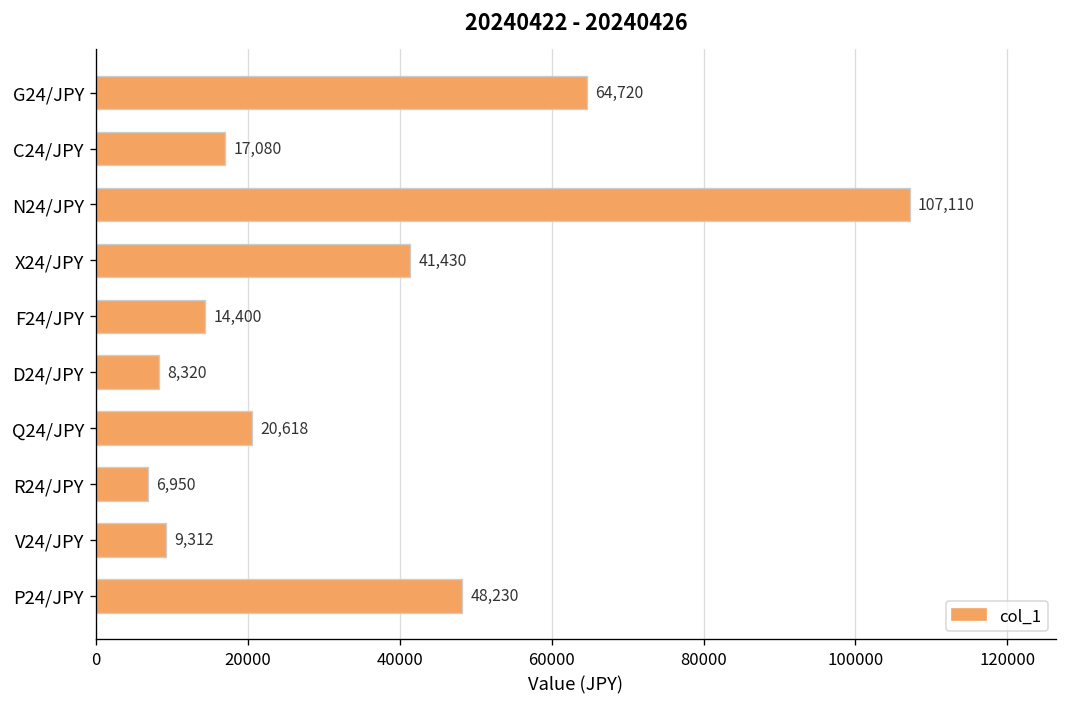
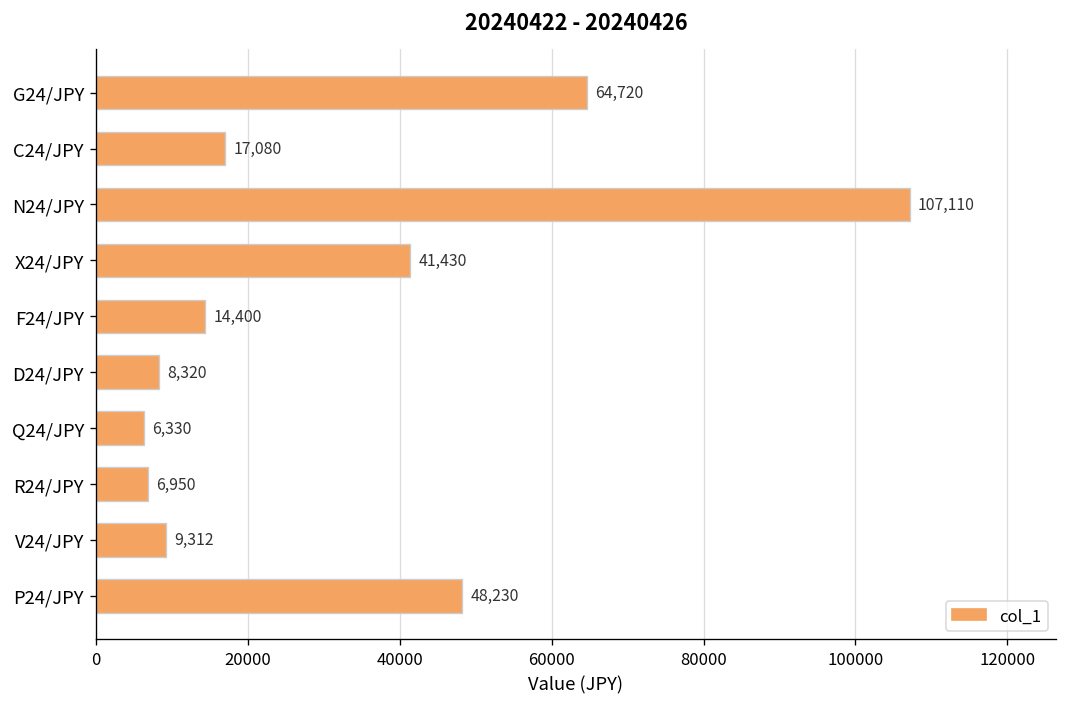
  {
    "G24/JPY": "64,720",
    "C24/JPY": "17,080",
    "N24/JPY": "107,110",
    "X24/JPY": "41,430",
    "F24/JPY": "14,400",
    "D24/JPY": "8,320",
-   "Q24/JPY": "20,618",
+   "Q24/JPY": "6,330",
    "R24/JPY": "6,950",
    "V24/JPY": "9,312",
    "P24/JPY": "48,230"
  }
